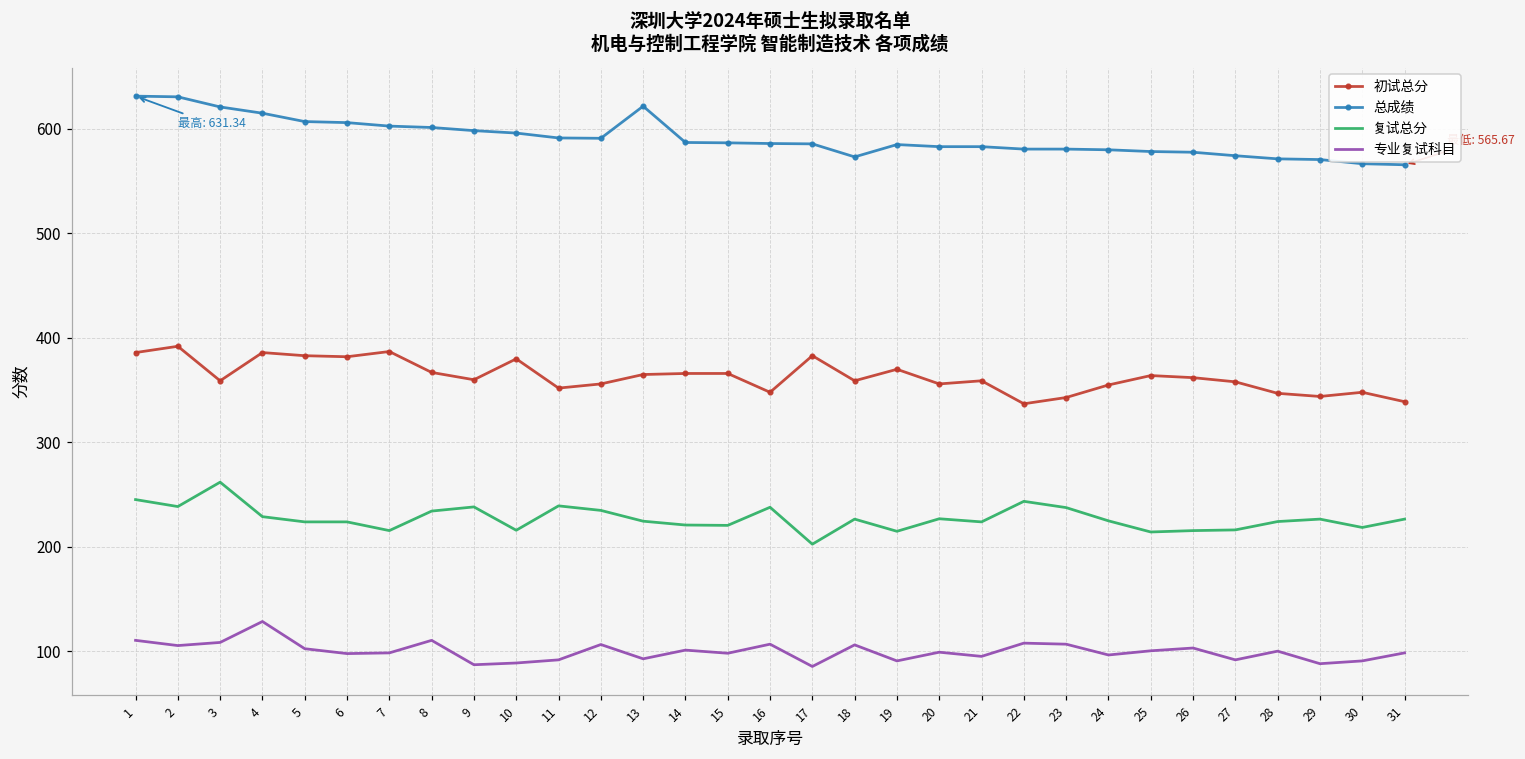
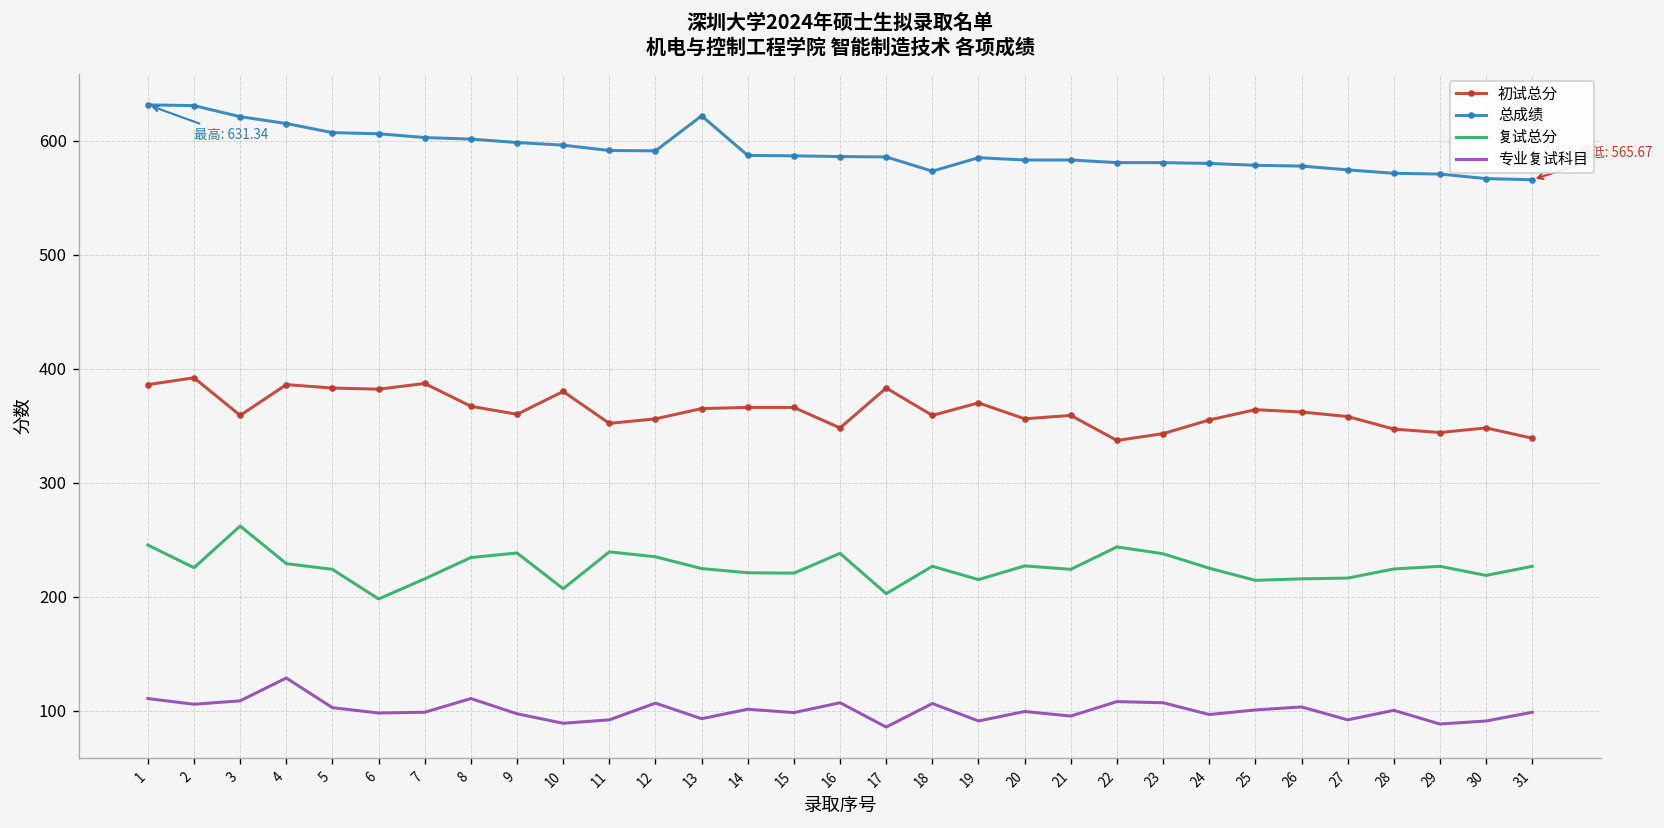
  {
    "初试总分": {
      "1": 390,
      "2": 390,
      "3": 360,
      "4": 390,
      "5": 380,
      "6": 380,
      "7": 390,
      "8": 370,
      "9": 360,
      "10": 380,
      "11": 350,
      "12": 360,
      "13": 370,
      "14": 370,
      "15": 370,
      "16": 350,
      "17": 380,
      "18": 360,
      "19": 370,
      "20": 360,
      "21": 360,
      "22": 340,
      "23": 340,
      "24": 360,
      "25": 360,
      "26": 360,
      "27": 360,
      "28": 350,
      "29": 340,
      "30": 350,
      "31": 340
    },
    "总成绩": {
      "1": 630,
      "4": 620,
      "5": 610,
      "6": 610,
      "7": 600,
      "8": 600,
      "9": 600,
      "10": 600,
      "11": 590,
      "12": 590,
      "13": 620,
      "14": 590,
      "15": 590,
      "16": 590,
      "17": 590,
      "18": 570,
      "19": 590,
      "20": 580,
      "21": 580,
      "22": 580,
      "23": 580,
      "24": 580,
      "25": 580,
      "26": 580,
      "27": 570,
      "28": 570,
      "29": 570,
      "30": 570
    },
    "复试总分": {
      "1": 250,
-     "2": 240,
+     "2": 230,
      "3": 260,
      "4": 230,
      "5": 220,
-     "6": 220,
+     "6": 200,
      "7": 220,
      "8": 230,
      "9": 240,
-     "10": 220,
+     "10": 210,
      "11": 240,
      "12": 240,
      "13": 220,
      "14": 220,
      "15": 220,
      "16": 240,
      "17": 200,
      "18": 230,
      "19": 220,
      "20": 230,
      "21": 220,
      "22": 240,
      "23": 240,
      "24": 230,
      "25": 210,
      "26": 220,
      "27": 220,
      "28": 220,
      "29": 230,
      "30": 220,
      "31": 230
    },
    "专业复试科目": {
      "1": 110,
      "2": 110,
      "3": 110,
      "4": 130,
      "5": 100,
      "6": 100,
      "7": 100,
      "8": 110,
-     "9": 90,
+     "9": 100,
      "10": 90,
      "11": 90,
      "12": 110,
      "13": 90,
      "14": 100,
      "15": 100,
      "16": 110,
      "17": 90,
      "18": 110,
      "19": 90,
      "20": 100,
      "21": 100,
      "22": 110,
      "23": 110,
      "24": 100,
      "25": 100,
      "26": 100,
      "27": 90,
      "28": 100,
      "29": 90,
      "30": 90,
      "31": 100
    }
  }
